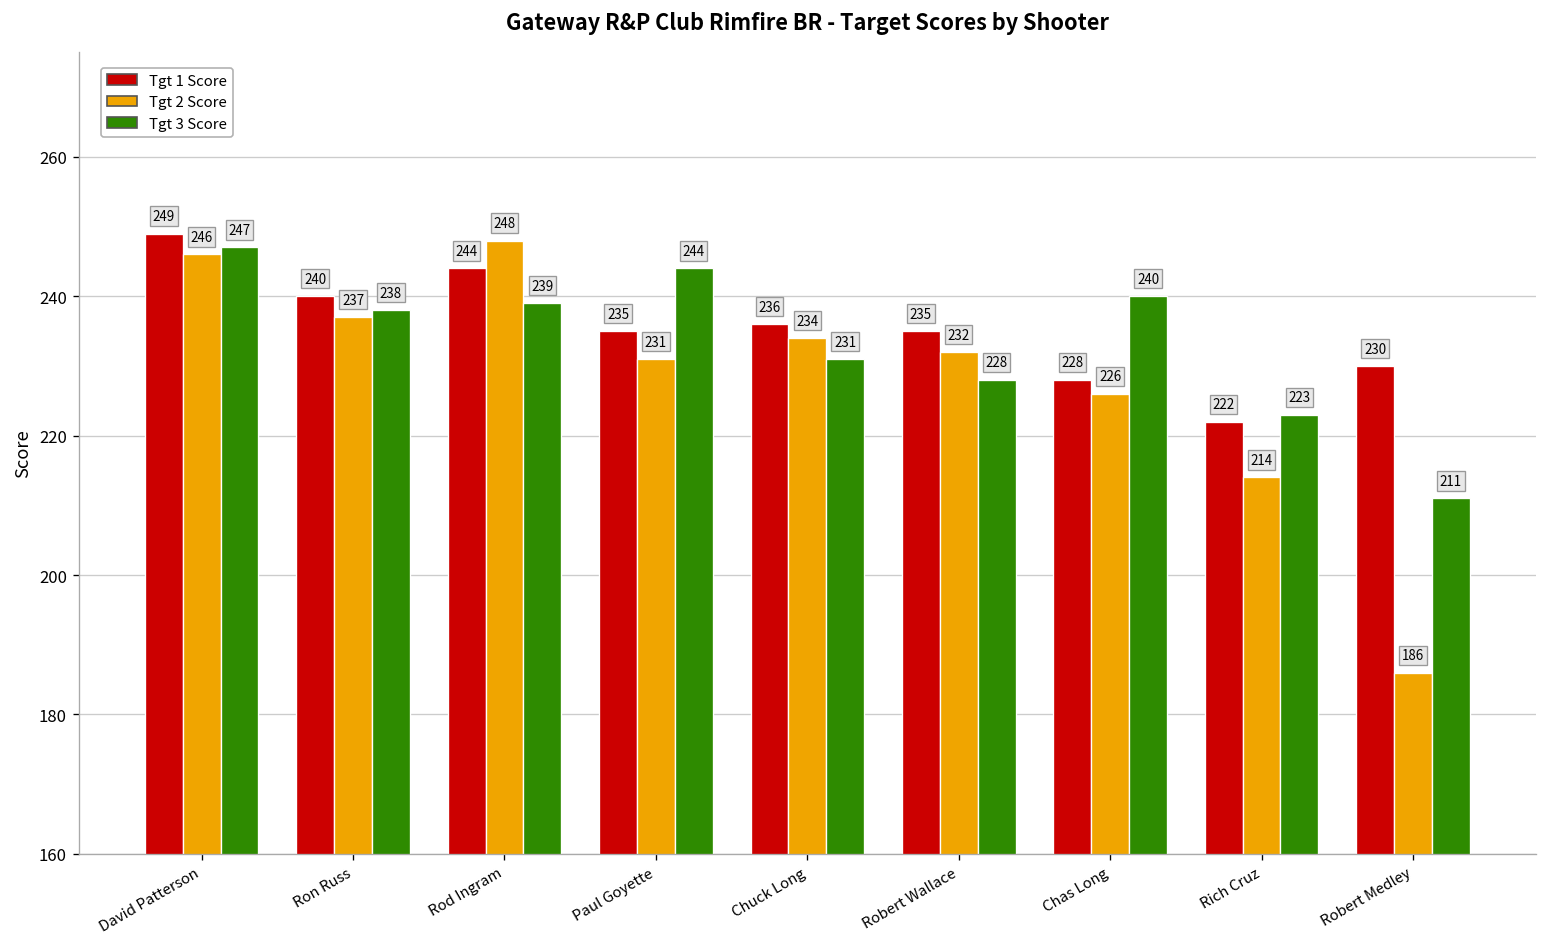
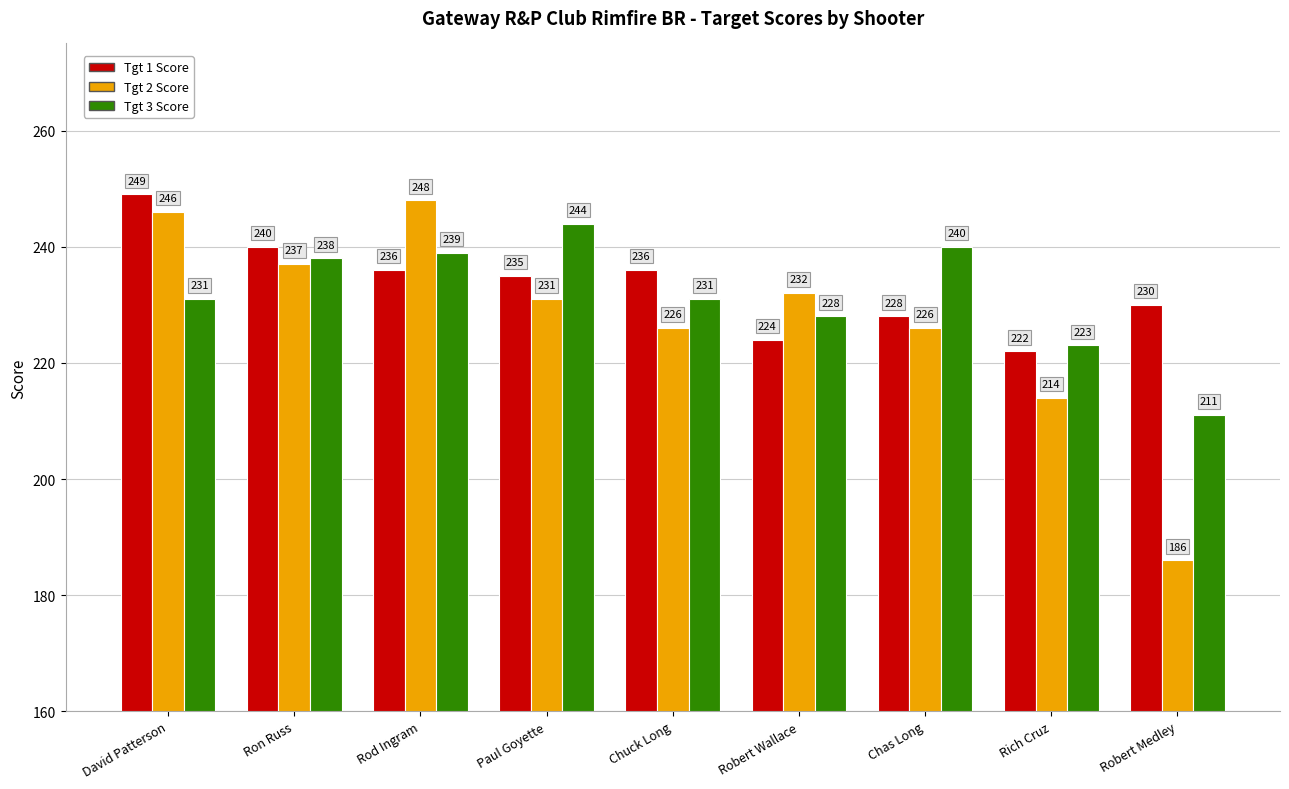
  {
    "Tgt 1 Score": {
-     "Rod Ingram": 244,
-     "Robert Wallace": 235
+     "Rod Ingram": 236,
+     "Robert Wallace": 224
    },
    "Tgt 2 Score": {
-     "Chuck Long": 234
+     "Chuck Long": 226
    },
    "Tgt 3 Score": {
-     "David Patterson": 247
+     "David Patterson": 231
    }
  }
